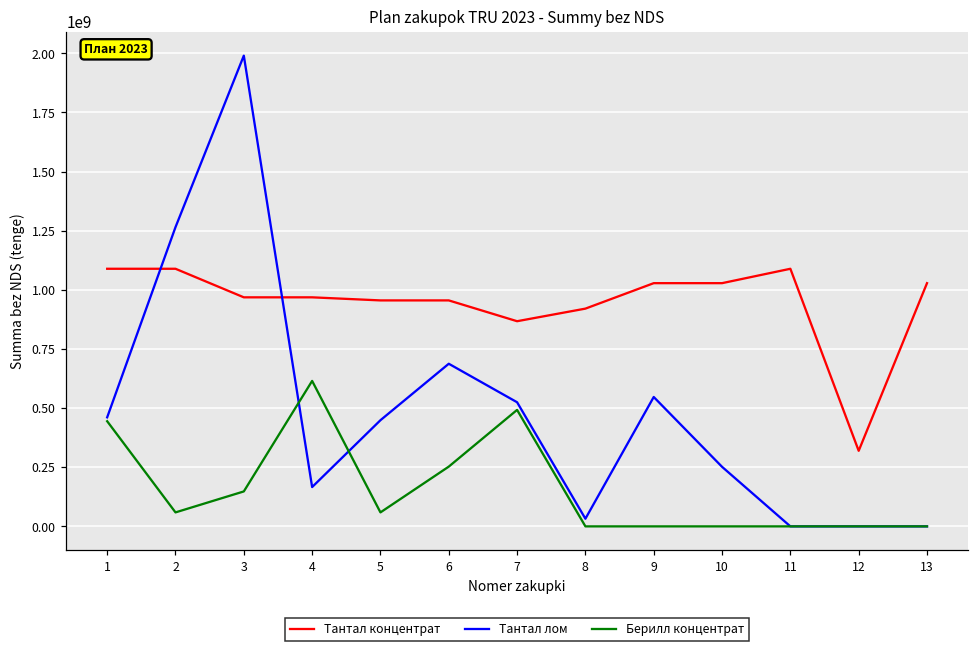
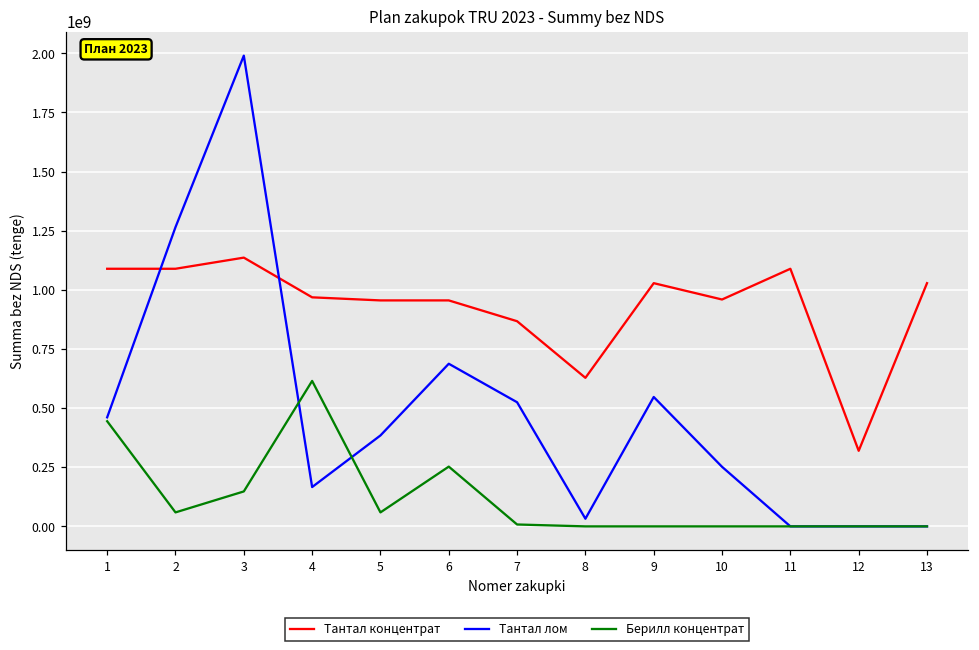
  {
    "Тантал концентрат": {
      "1": 1090000000,
      "2": 1090000000,
-     "3": 970000000,
+     "3": 1140000000,
      "4": 970000000,
      "5": 960000000,
      "6": 960000000,
      "7": 870000000,
-     "8": 920000000,
+     "8": 630000000,
      "9": 1030000000,
-     "10": 1030000000,
+     "10": 960000000,
      "11": 1090000000,
      "12": 320000000,
      "13": 1030000000
    },
    "Тантал лом": {
      "1": 460000000,
      "2": 1270000000,
      "3": 1990000000,
      "4": 170000000,
-     "5": 450000000,
+     "5": 380000000,
      "6": 690000000,
      "7": 520000000,
      "8": 30000000,
      "9": 550000000,
      "10": 250000000
    },
    "Берилл концентрат": {
      "1": 440000000,
      "2": 60000000,
      "3": 150000000,
      "4": 610000000,
      "5": 60000000,
      "6": 250000000,
-     "7": 490000000,
+     "7": 10000000,
      "8": 0,
      "9": 0,
      "10": 0
    }
  }
